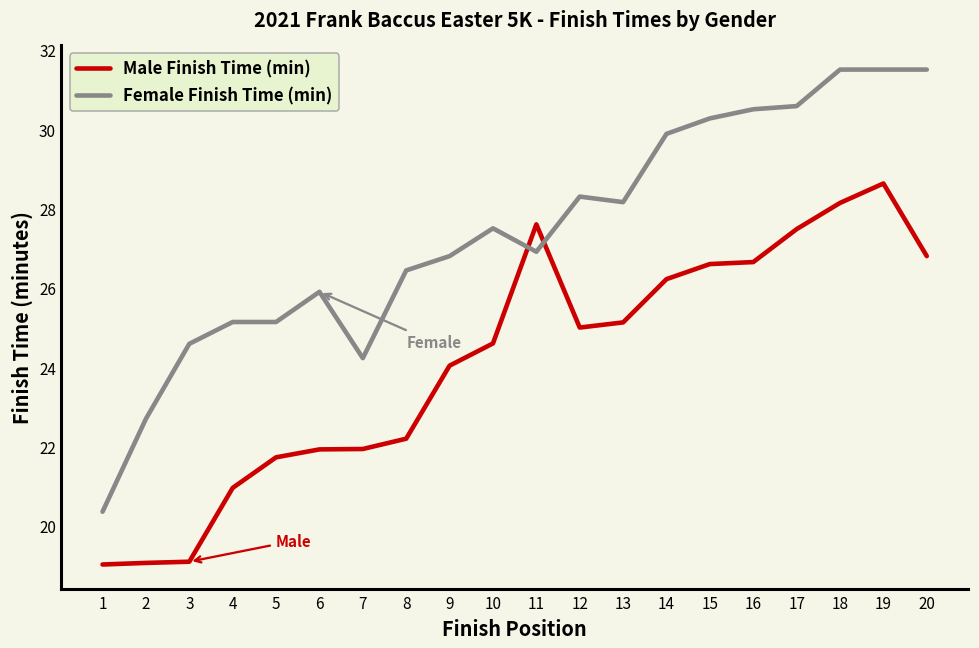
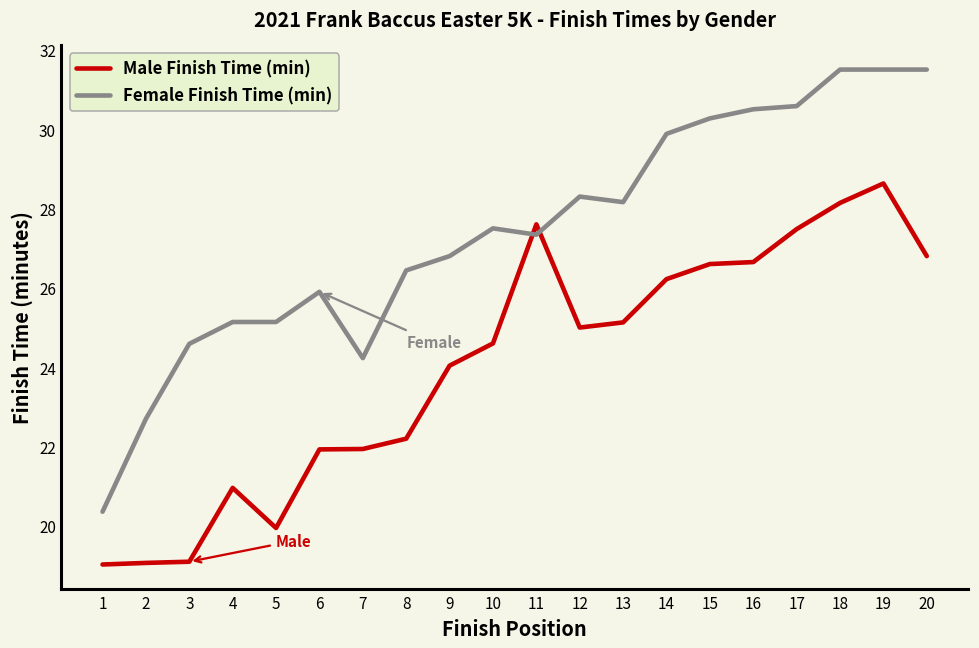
  {
    "Male Finish Time (min)": {
      "1": 19.0,
      "2": 19.1,
      "3": 19.1,
      "4": 21.0,
-     "5": 21.7,
+     "5": 20.0,
      "6": 21.9,
      "7": 21.9,
      "8": 22.2,
      "9": 24.0,
      "10": 24.6,
      "11": 27.6,
      "12": 25.0,
      "13": 25.1,
      "14": 26.2,
      "15": 26.6,
      "16": 26.7,
      "17": 27.5,
      "18": 28.1,
      "19": 28.6,
      "20": 26.8
    },
    "Female Finish Time (min)": {
      "1": 20.4,
      "2": 22.7,
      "3": 24.6,
      "4": 25.1,
      "5": 25.1,
      "6": 25.9,
      "7": 24.2,
      "8": 26.4,
      "9": 26.8,
      "10": 27.5,
-     "11": 26.9,
+     "11": 27.3,
      "12": 28.3,
      "13": 28.2,
      "14": 29.9,
      "15": 30.3,
      "16": 30.5,
      "17": 30.6,
      "18": 31.5,
      "19": 31.5,
      "20": 31.5
    }
  }
